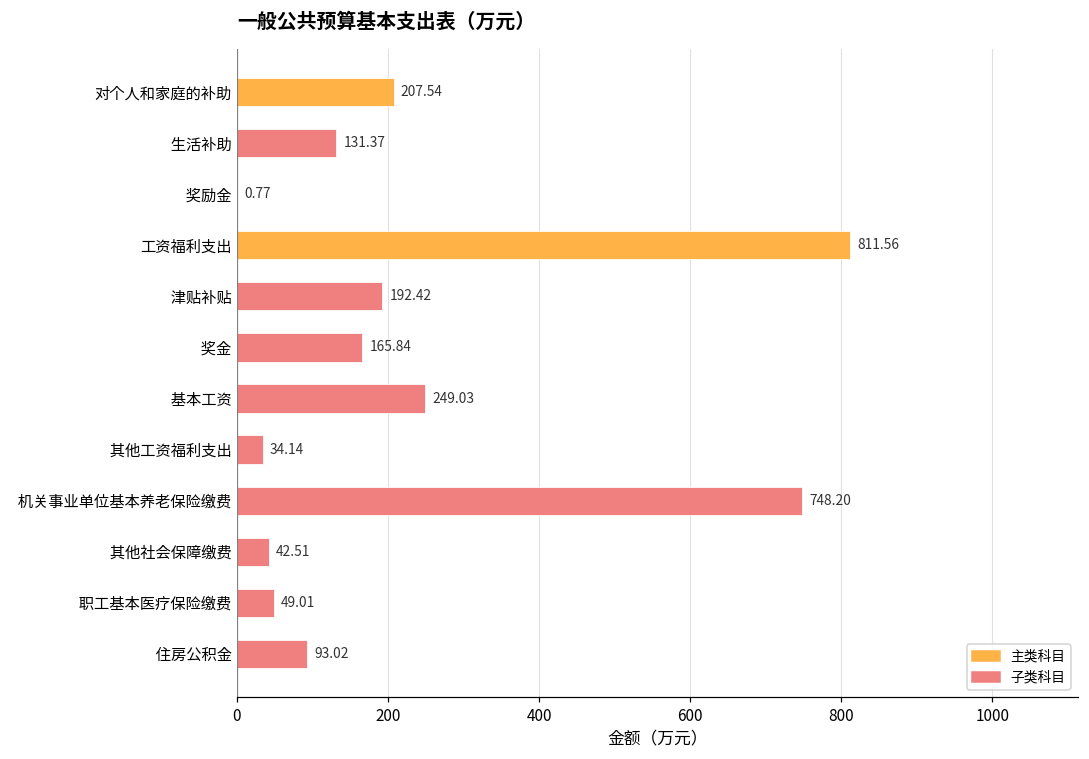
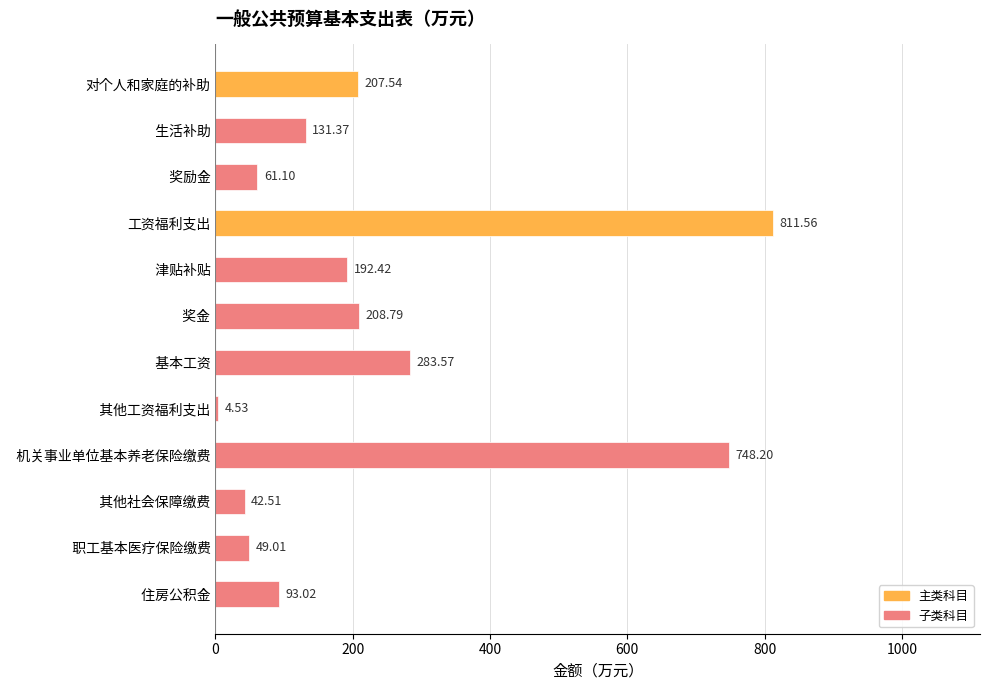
  {
    "对个人和家庭的补助": 207.54,
    "生活补助": 131.37,
-   "奖励金": 0.77,
+   "奖励金": 61.10,
    "工资福利支出": 811.56,
    "津贴补贴": 192.42,
-   "奖金": 165.84,
-   "基本工资": 249.03,
-   "其他工资福利支出": 34.14,
+   "奖金": 208.79,
+   "基本工资": 283.57,
+   "其他工资福利支出": 4.53,
    "机关事业单位基本养老保险缴费": 748.20,
    "其他社会保障缴费": 42.51,
    "职工基本医疗保险缴费": 49.01,
    "住房公积金": 93.02
  }
